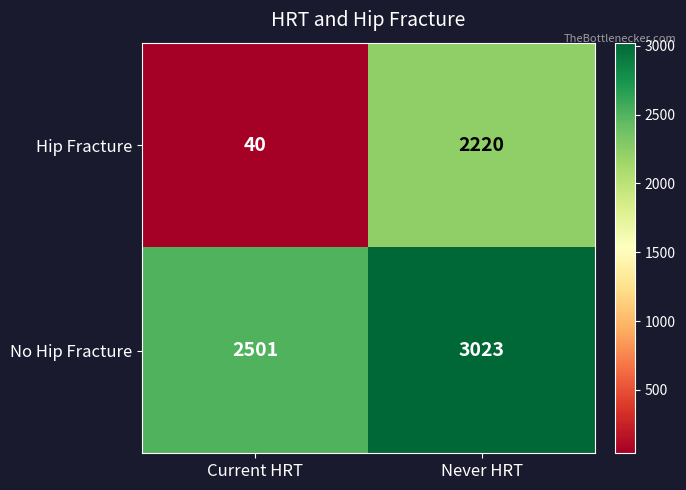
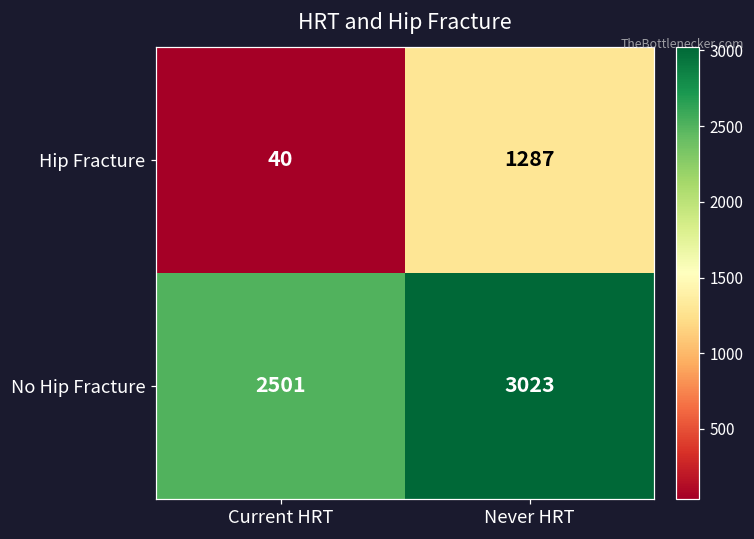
  {
    "Hip Fracture": {
      "Current HRT": 40,
-     "Never HRT": 2220
+     "Never HRT": 1287
    },
    "No Hip Fracture": {
      "Current HRT": 2501,
      "Never HRT": 3023
    }
  }
